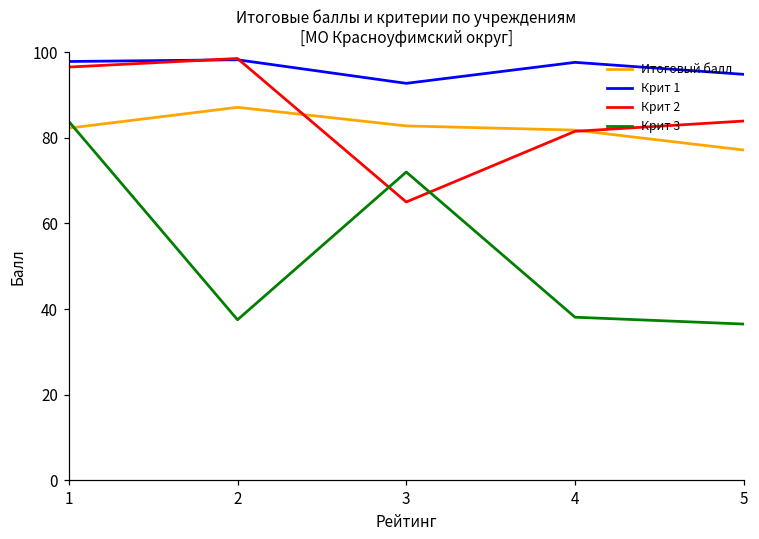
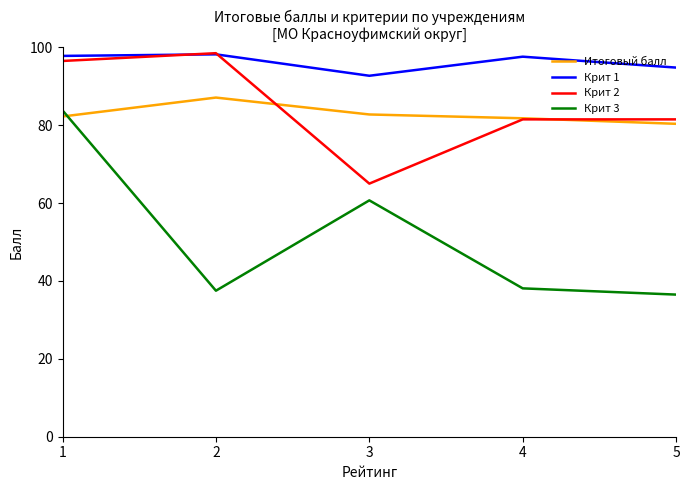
  {
    "Итоговый балл": {
      "1": 82,
      "2": 87,
      "3": 83,
-     "5": 77
+     "5": 80
    },
    "Крит 1": {
      "1": 98,
      "3": 93,
      "4": 98,
      "5": 95
    },
    "Крит 2": {
      "1": 97,
      "3": 65,
-     "5": 84
+     "5": 82
    },
    "Крит 3": {
      "1": 84,
      "2": 38,
-     "3": 72,
+     "3": 61,
      "4": 38,
      "5": 37
    }
  }
